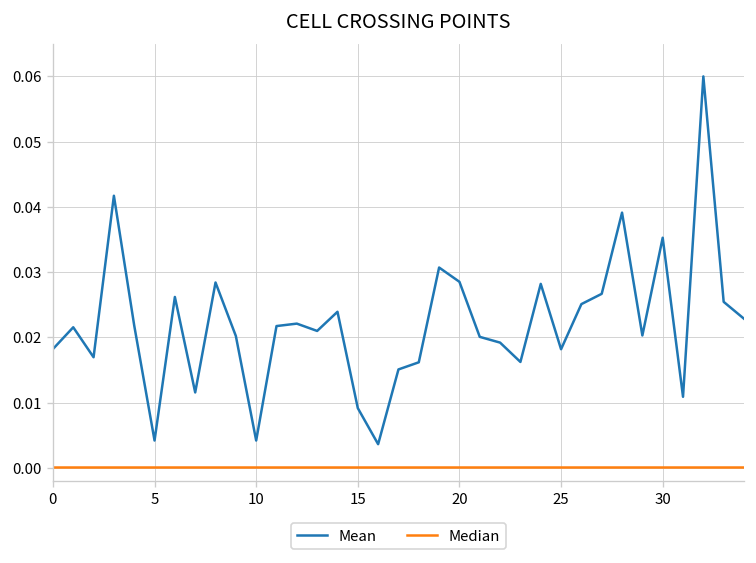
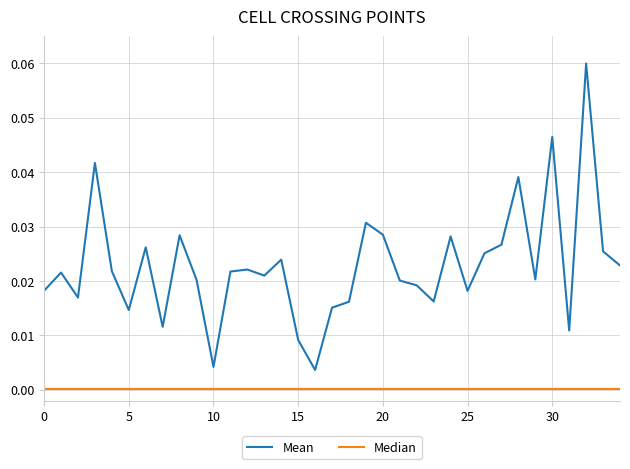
  {
    "Mean": {
      "0": 0.018,
-     "5": 0.004,
+     "5": 0.015,
      "10": 0.004,
      "15": 0.009,
      "20": 0.029,
      "25": 0.018,
-     "30": 0.035
+     "30": 0.046
    },
    "Median": {
      "0": 0.000,
      "5": 0.000,
      "10": 0.000,
      "15": 0.000,
      "20": 0.000,
      "25": 0.000,
      "30": 0.000
    }
  }
